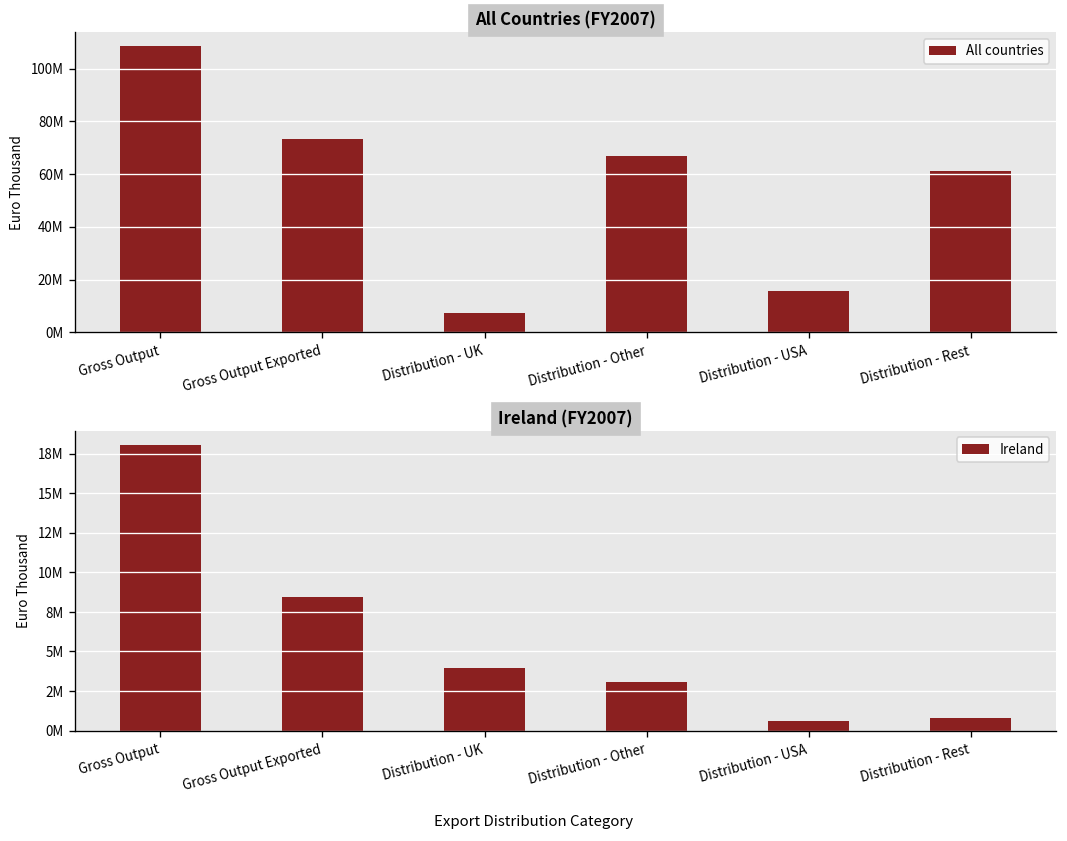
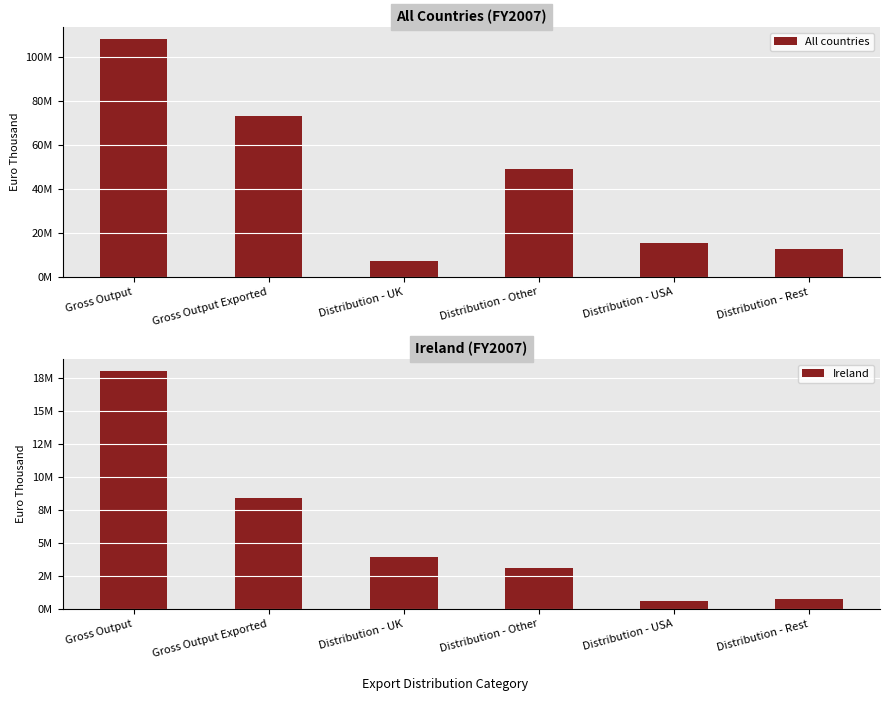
  {
    "All Countries (FY2007)": {
      "Gross Output": 108000000,
      "Gross Output Exported": 73000000,
      "Distribution - UK": 7000000,
-     "Distribution - Other": 67000000,
+     "Distribution - Other": 49000000,
      "Distribution - USA": 16000000,
-     "Distribution - Rest": 61000000
+     "Distribution - Rest": 13000000
    }
  }
